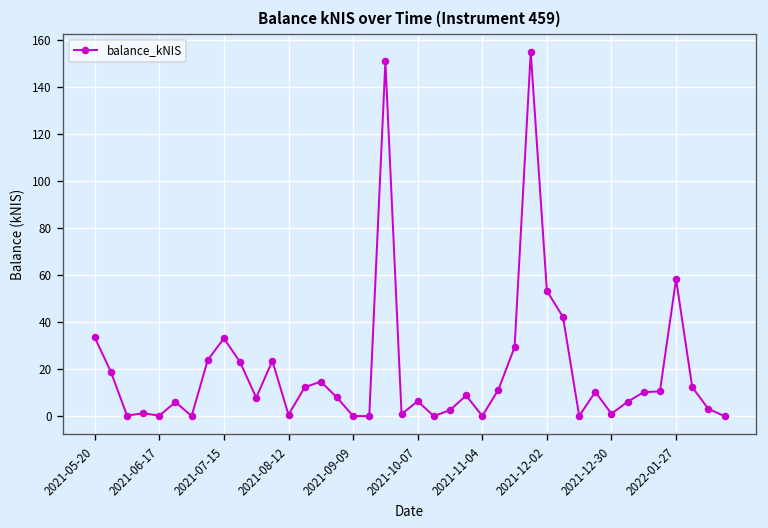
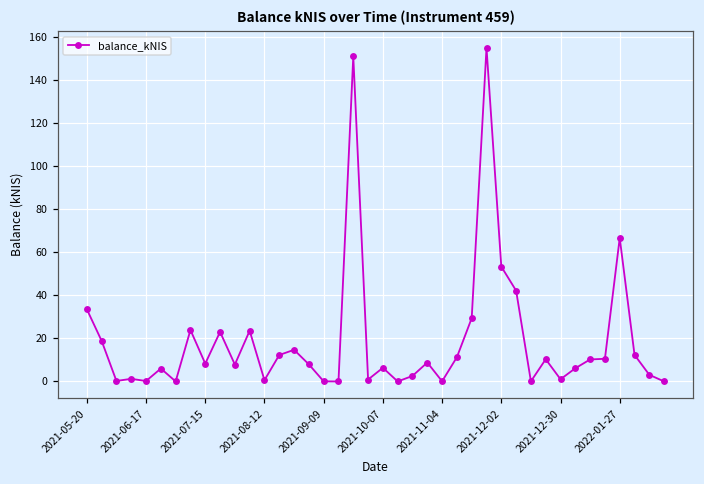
  {
    "2021-05-20": 34,
    "2021-06-17": 0,
-   "2021-07-15": 33,
+   "2021-07-15": 8,
    "2021-08-12": 1,
    "2021-09-09": 0,
    "2021-10-07": 6,
    "2021-11-04": 0,
    "2021-12-02": 53,
    "2021-12-30": 1,
-   "2022-01-27": 58
+   "2022-01-27": 67
  }
